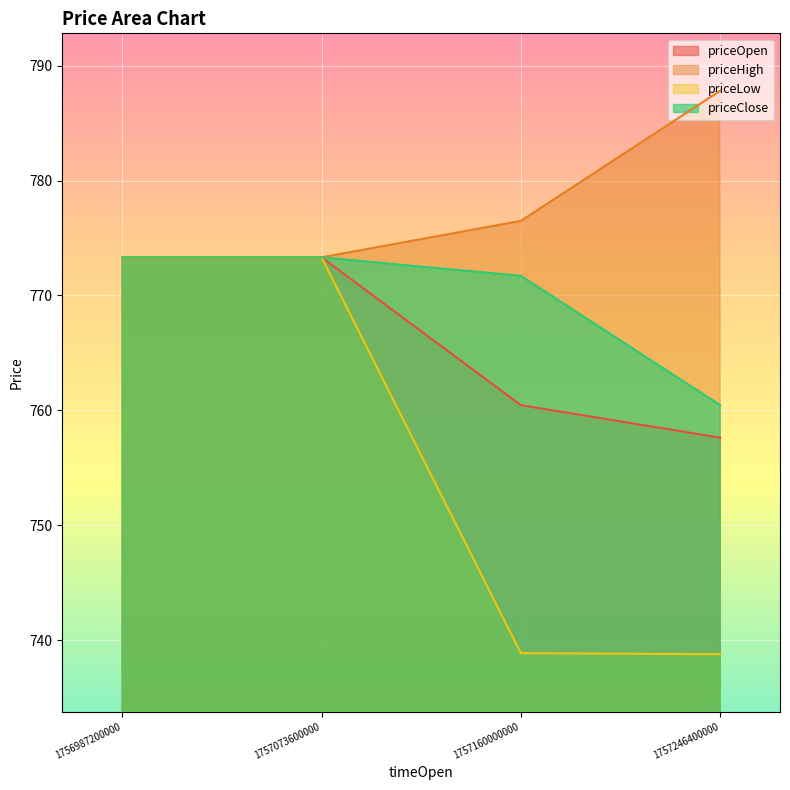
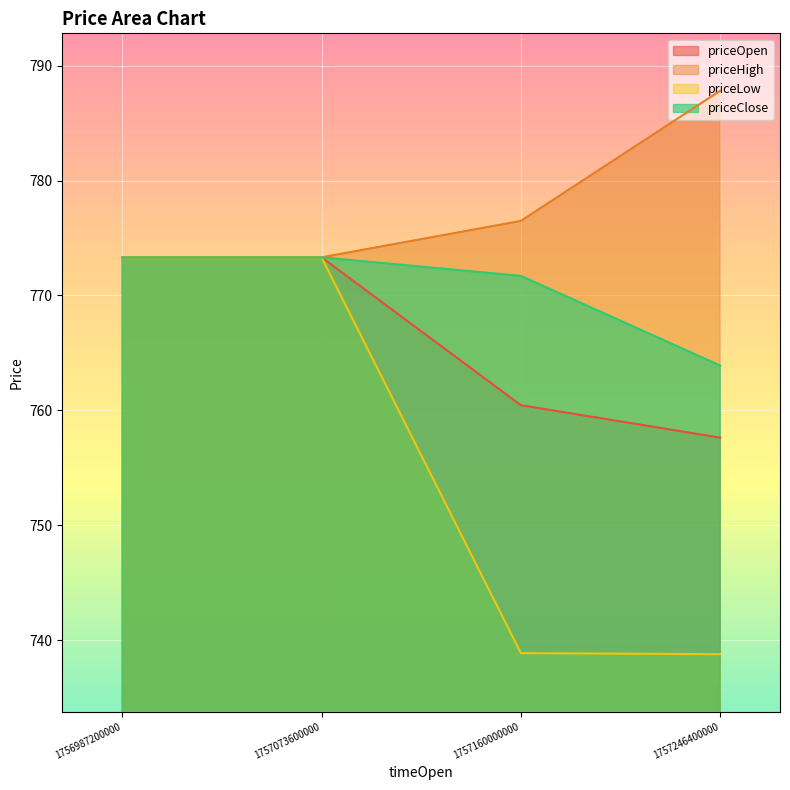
  {
    "priceClose": {
      "1757160000000": 771.7,
-     "1757246400000": 760.4
+     "1757246400000": 763.9
    }
  }
